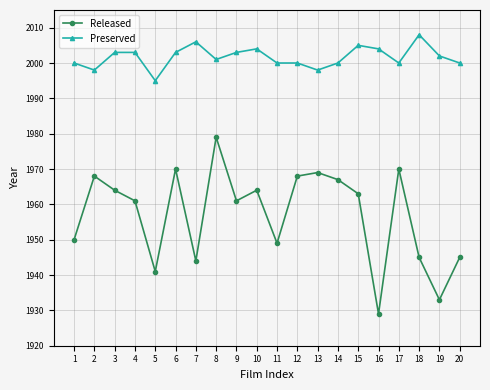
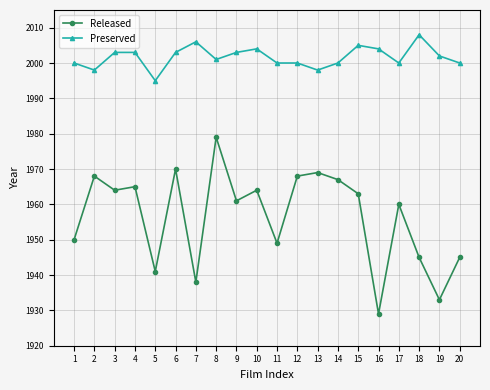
  {
    "Released": {
      "1": 1950,
      "2": 1968,
      "3": 1964,
-     "4": 1961,
+     "4": 1965,
      "5": 1941,
      "6": 1970,
-     "7": 1944,
+     "7": 1938,
      "8": 1979,
      "9": 1961,
      "10": 1964,
      "11": 1949,
      "12": 1968,
      "13": 1969,
      "14": 1967,
      "15": 1963,
      "16": 1929,
-     "17": 1970,
+     "17": 1960,
      "18": 1945,
      "19": 1933,
      "20": 1945
    },
    "Preserved": {
      "1": 2000,
      "2": 1998,
      "3": 2003,
      "4": 2003,
      "5": 1995,
      "6": 2003,
      "7": 2006,
      "8": 2001,
      "9": 2003,
      "10": 2004,
      "11": 2000,
      "12": 2000,
      "13": 1998,
      "14": 2000,
      "15": 2005,
      "16": 2004,
      "17": 2000,
      "18": 2008,
      "19": 2002,
      "20": 2000
    }
  }
